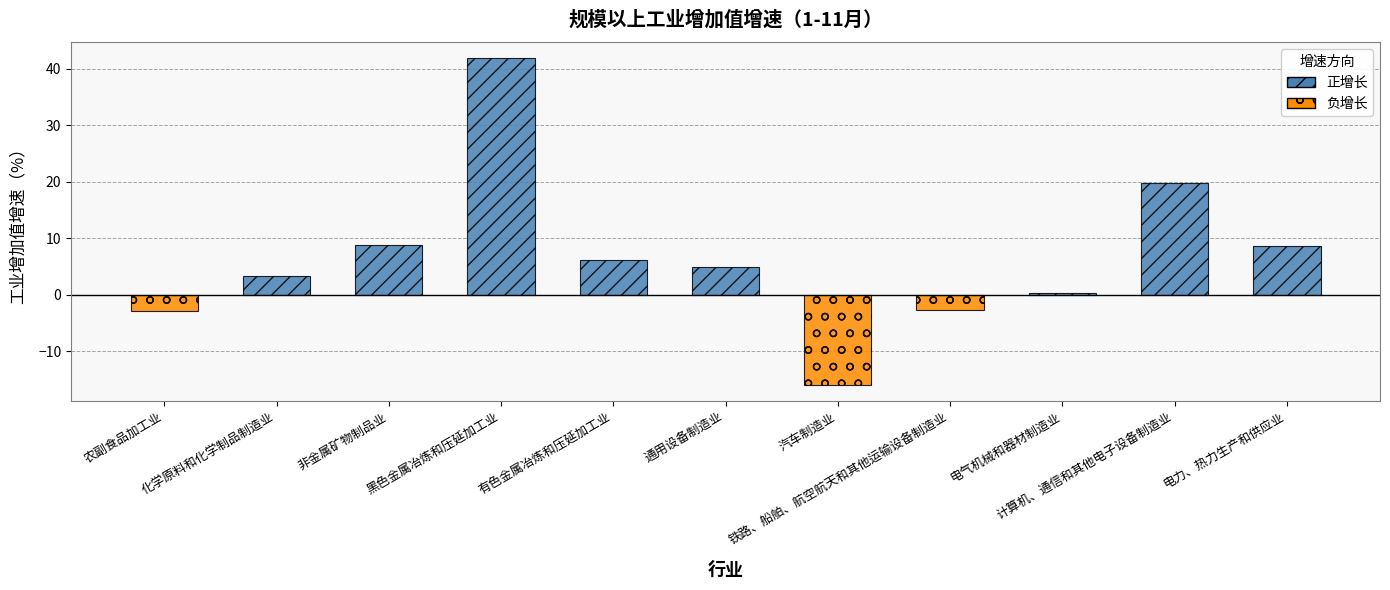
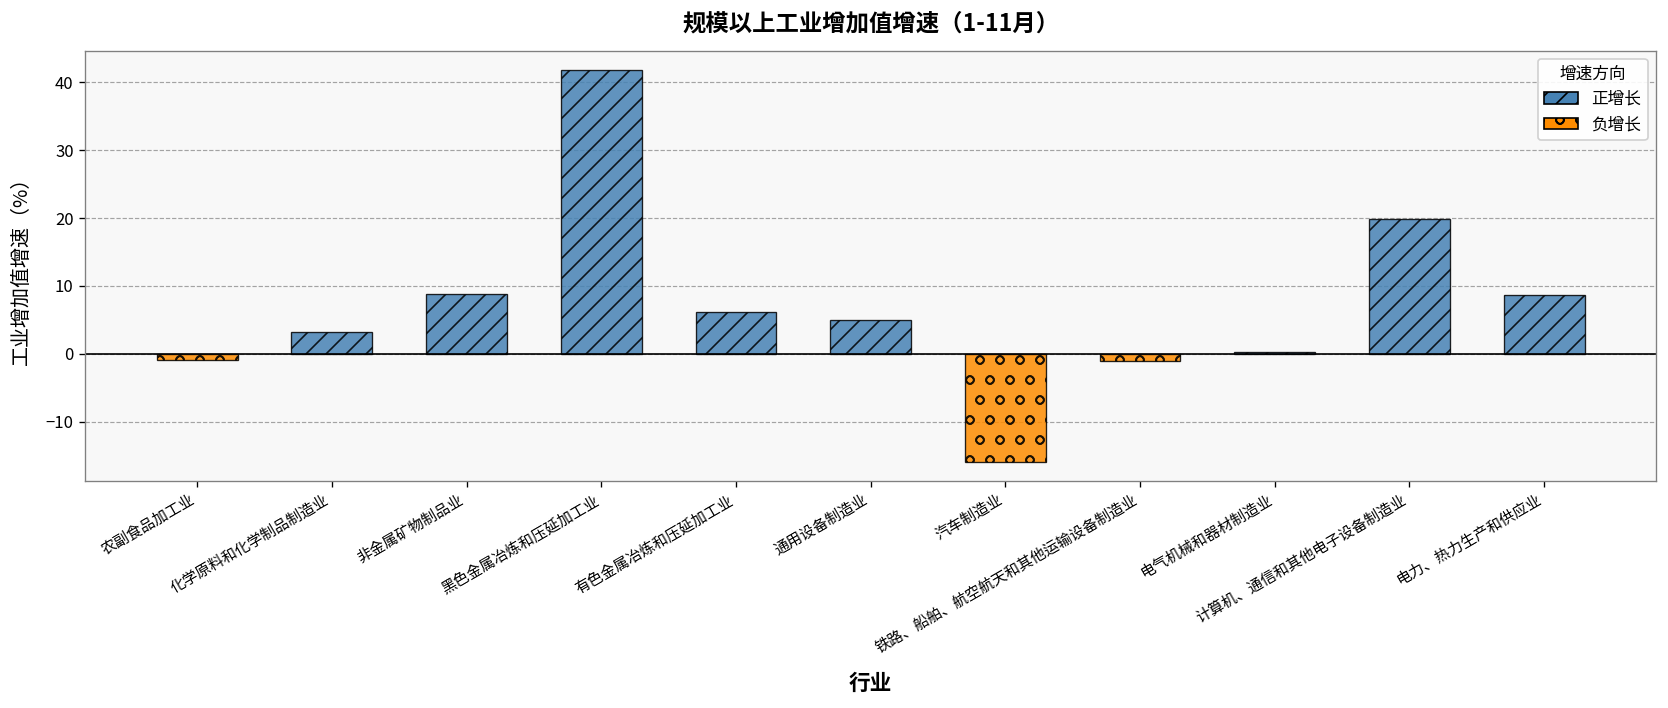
  {
-   "农副食品加工业": -3,
+   "农副食品加工业": -1,
    "化学原料和化学制品制造业": 3,
    "非金属矿物制品业": 9,
    "黑色金属冶炼和压延加工业": 42,
    "有色金属冶炼和压延加工业": 6,
    "通用设备制造业": 5,
    "汽车制造业": -16,
-   "铁路、船舶、航空航天和其他运输设备制造业": -3,
+   "铁路、船舶、航空航天和其他运输设备制造业": -1,
    "计算机、通信和其他电子设备制造业": 20,
    "电力、热力生产和供应业": 9
  }
